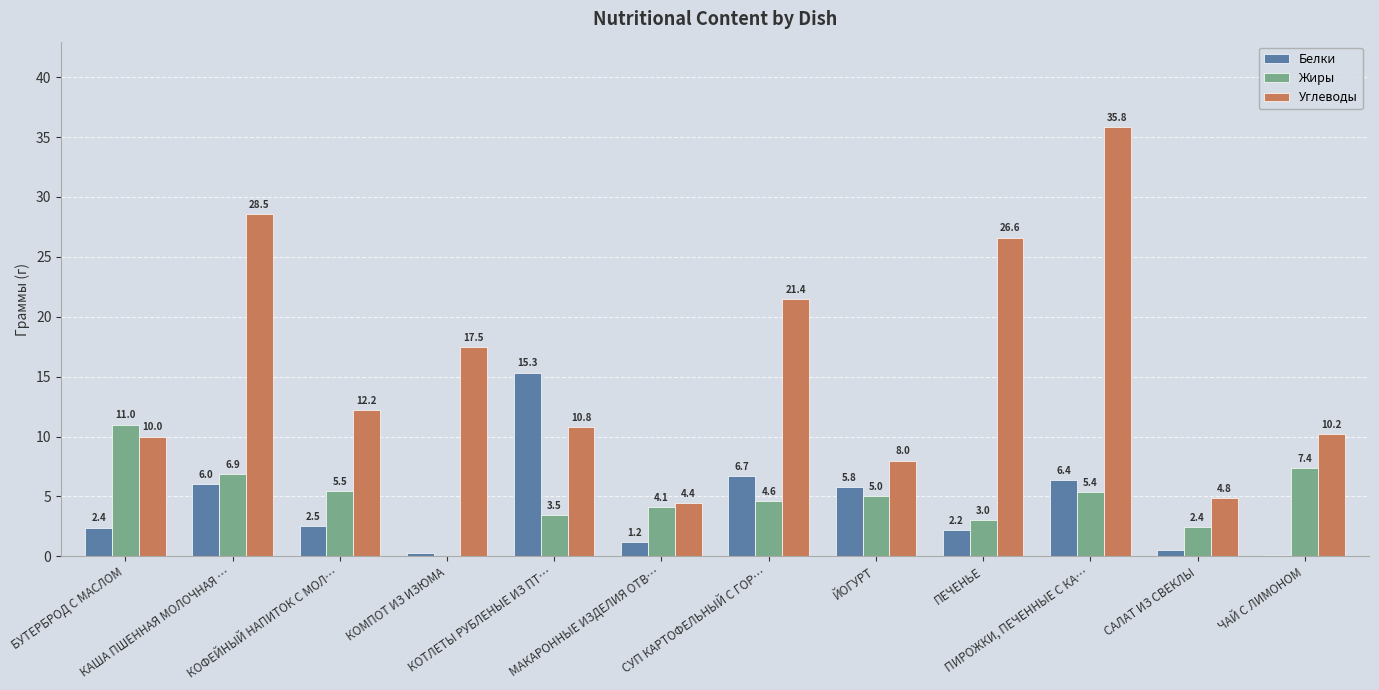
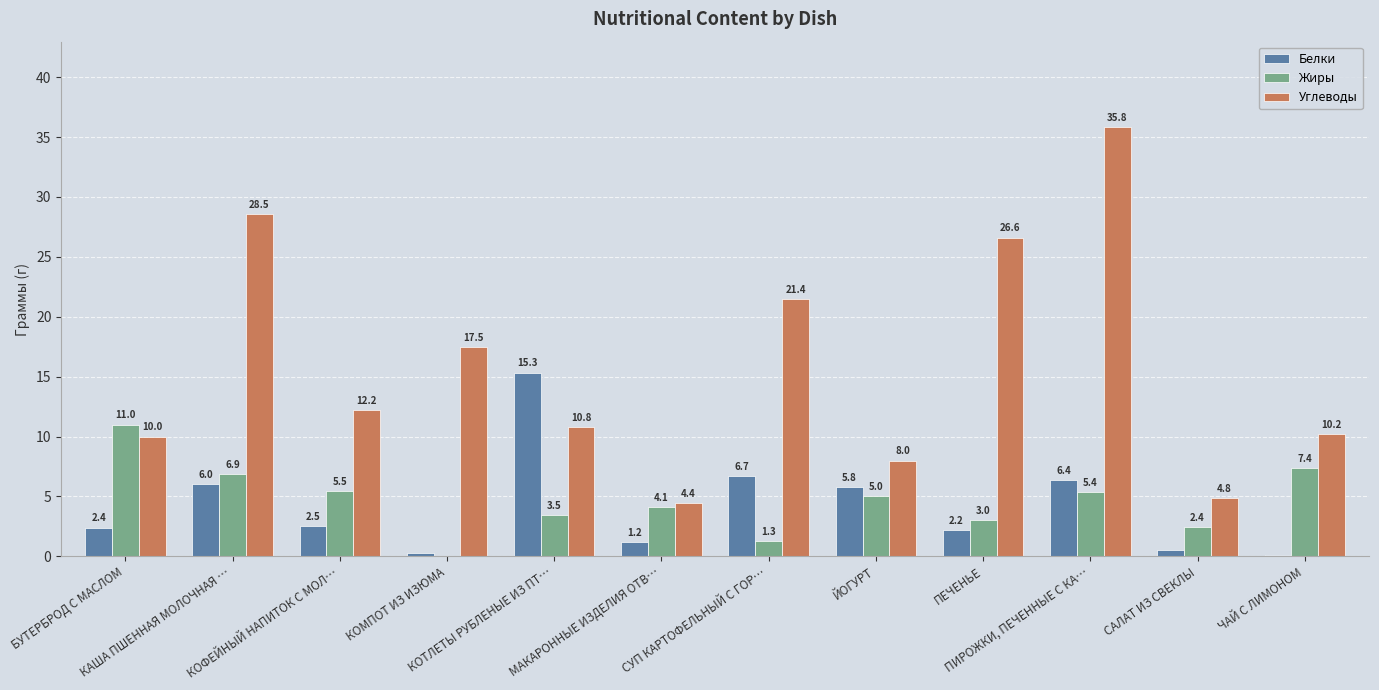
  {
    "Белки": {
      "БУТЕРБРОД С МАСЛОМ": 2.4,
      "КАША ПШЕННАЯ МОЛОЧНАЯ …": 6.0,
      "КОФЕЙНЫЙ НАПИТОК С МОЛ…": 2.5,
      "КОТЛЕТЫ РУБЛЕНЫЕ ИЗ ПТ…": 15.3,
      "МАКАРОННЫЕ ИЗДЕЛИЯ ОТВ…": 1.2,
      "СУП КАРТОФЕЛЬНЫЙ С ГОР…": 6.7,
      "ЙОГУРТ": 5.8,
      "ПЕЧЕНЬЕ": 2.2,
      "ПИРОЖКИ, ПЕЧЕННЫЕ С КА…": 6.4
    },
    "Жиры": {
      "БУТЕРБРОД С МАСЛОМ": 11.0,
      "КАША ПШЕННАЯ МОЛОЧНАЯ …": 6.9,
      "КОФЕЙНЫЙ НАПИТОК С МОЛ…": 5.5,
      "КОТЛЕТЫ РУБЛЕНЫЕ ИЗ ПТ…": 3.5,
      "МАКАРОННЫЕ ИЗДЕЛИЯ ОТВ…": 4.1,
-     "СУП КАРТОФЕЛЬНЫЙ С ГОР…": 4.6,
+     "СУП КАРТОФЕЛЬНЫЙ С ГОР…": 1.3,
      "ЙОГУРТ": 5.0,
      "ПЕЧЕНЬЕ": 3.0,
      "ПИРОЖКИ, ПЕЧЕННЫЕ С КА…": 5.4,
      "САЛАТ ИЗ СВЕКЛЫ": 2.4,
      "ЧАЙ С ЛИМОНОМ": 7.4
    },
    "Углеводы": {
      "БУТЕРБРОД С МАСЛОМ": 10.0,
      "КАША ПШЕННАЯ МОЛОЧНАЯ …": 28.5,
      "КОФЕЙНЫЙ НАПИТОК С МОЛ…": 12.2,
      "КОМПОТ ИЗ ИЗЮМА": 17.5,
      "КОТЛЕТЫ РУБЛЕНЫЕ ИЗ ПТ…": 10.8,
      "МАКАРОННЫЕ ИЗДЕЛИЯ ОТВ…": 4.4,
      "СУП КАРТОФЕЛЬНЫЙ С ГОР…": 21.4,
      "ЙОГУРТ": 8.0,
      "ПЕЧЕНЬЕ": 26.6,
      "ПИРОЖКИ, ПЕЧЕННЫЕ С КА…": 35.8,
      "САЛАТ ИЗ СВЕКЛЫ": 4.8,
      "ЧАЙ С ЛИМОНОМ": 10.2
    }
  }
